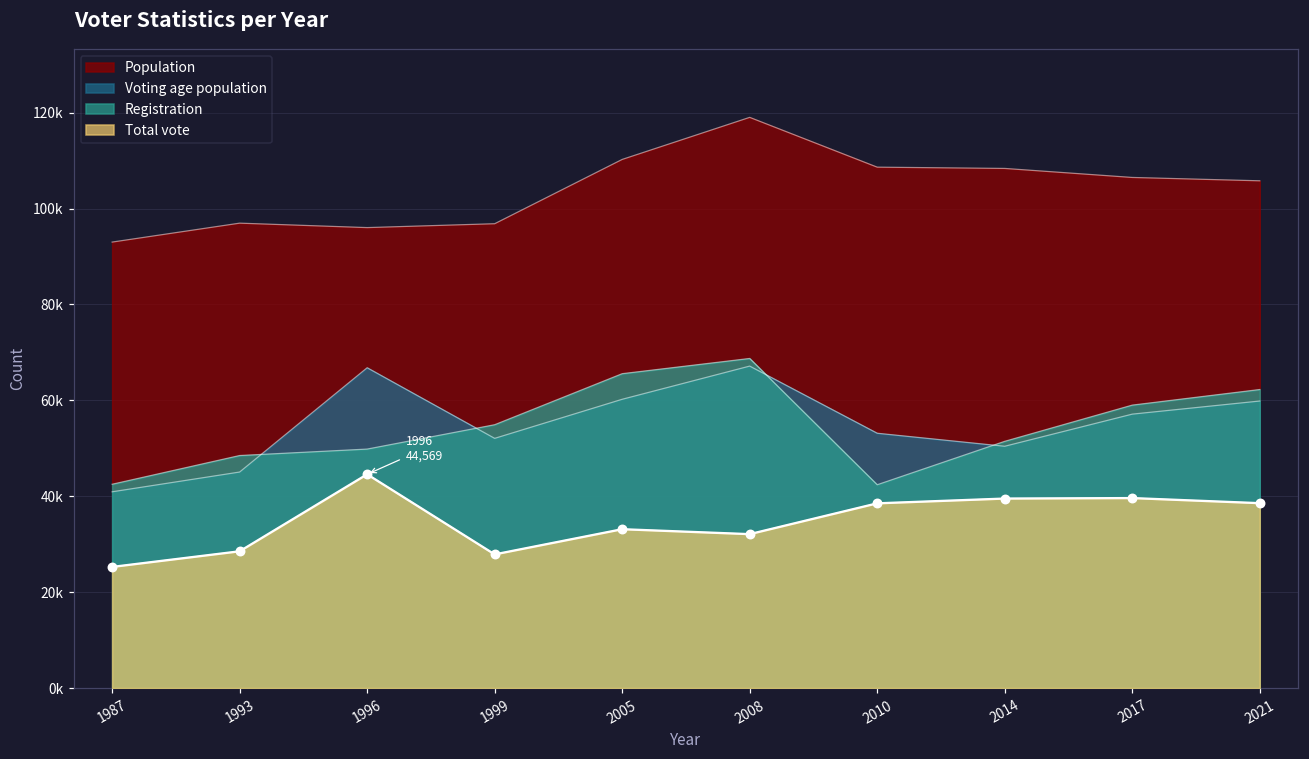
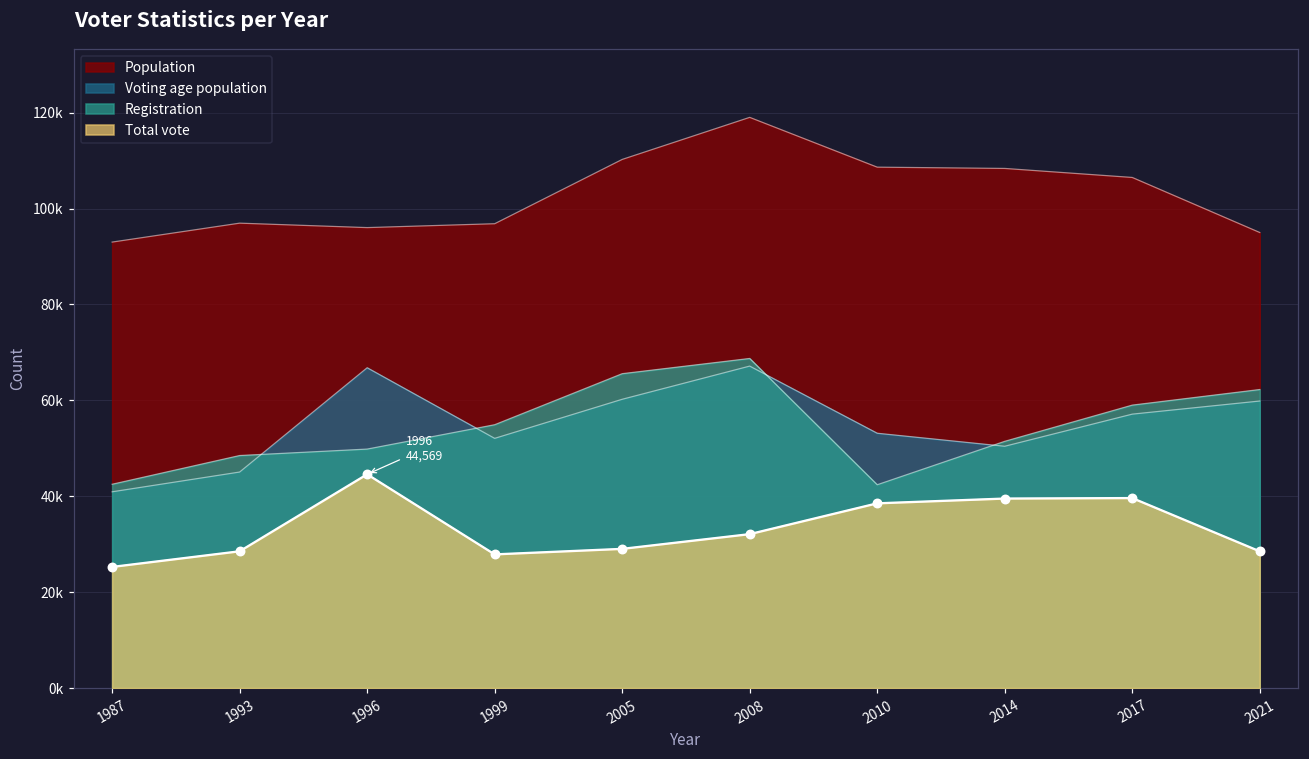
  {
    "Population": {
      "1987": 93000,
      "1993": 97000,
      "1996": 96000,
      "1999": 97000,
      "2005": 110000,
      "2008": 119000,
      "2010": 109000,
      "2014": 108000,
      "2017": 106000,
-     "2021": 106000
+     "2021": 95000
    },
    "Total vote": {
      "1987": 25000,
      "1993": 29000,
      "1999": 28000,
-     "2005": 33000,
+     "2005": 29000,
      "2008": 32000,
      "2010": 39000,
      "2014": 40000,
      "2017": 40000,
-     "2021": 39000
+     "2021": 29000
    }
  }
